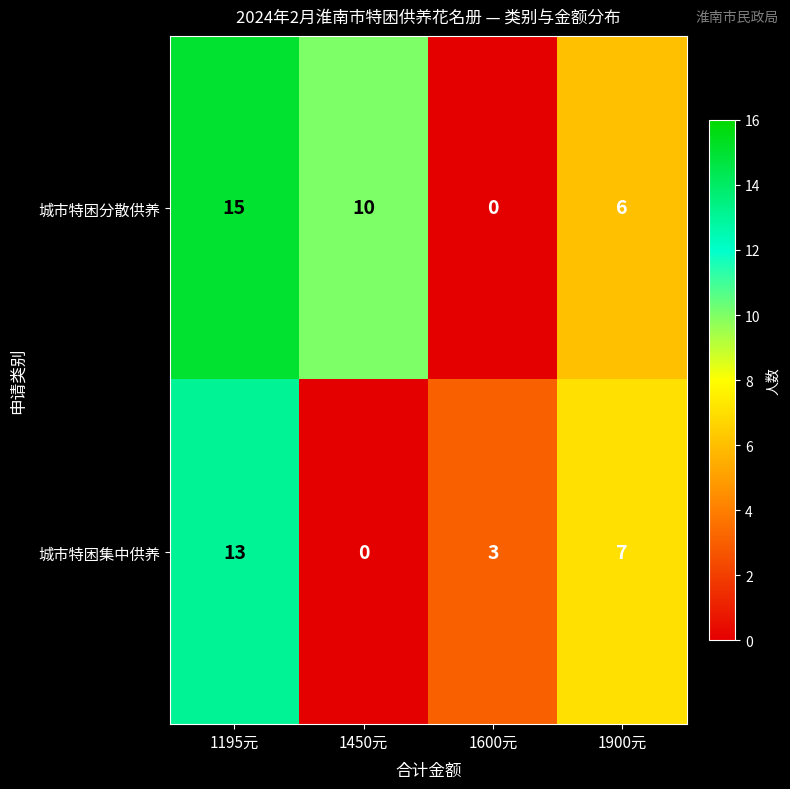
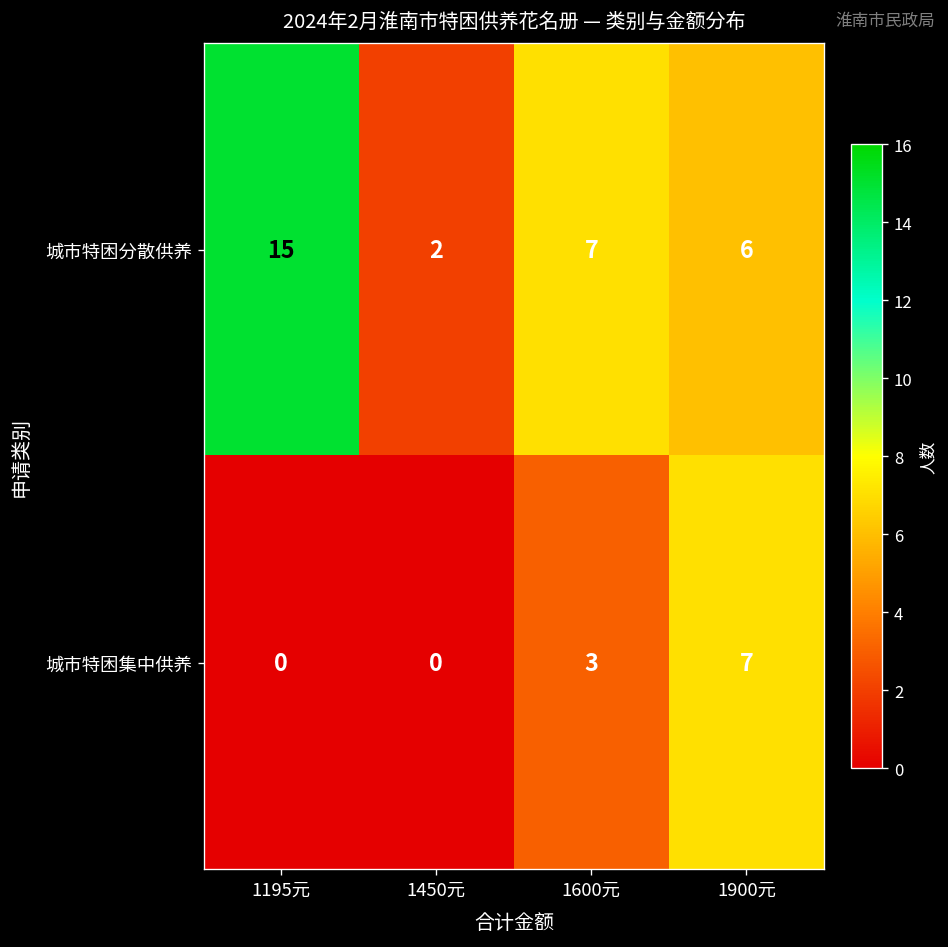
  {
    "城市特困分散供养": {
      "1195元": 15,
-     "1450元": 10,
-     "1600元": 0,
+     "1450元": 2,
+     "1600元": 7,
      "1900元": 6
    },
    "城市特困集中供养": {
-     "1195元": 13,
+     "1195元": 0,
      "1450元": 0,
      "1600元": 3,
      "1900元": 7
    }
  }
